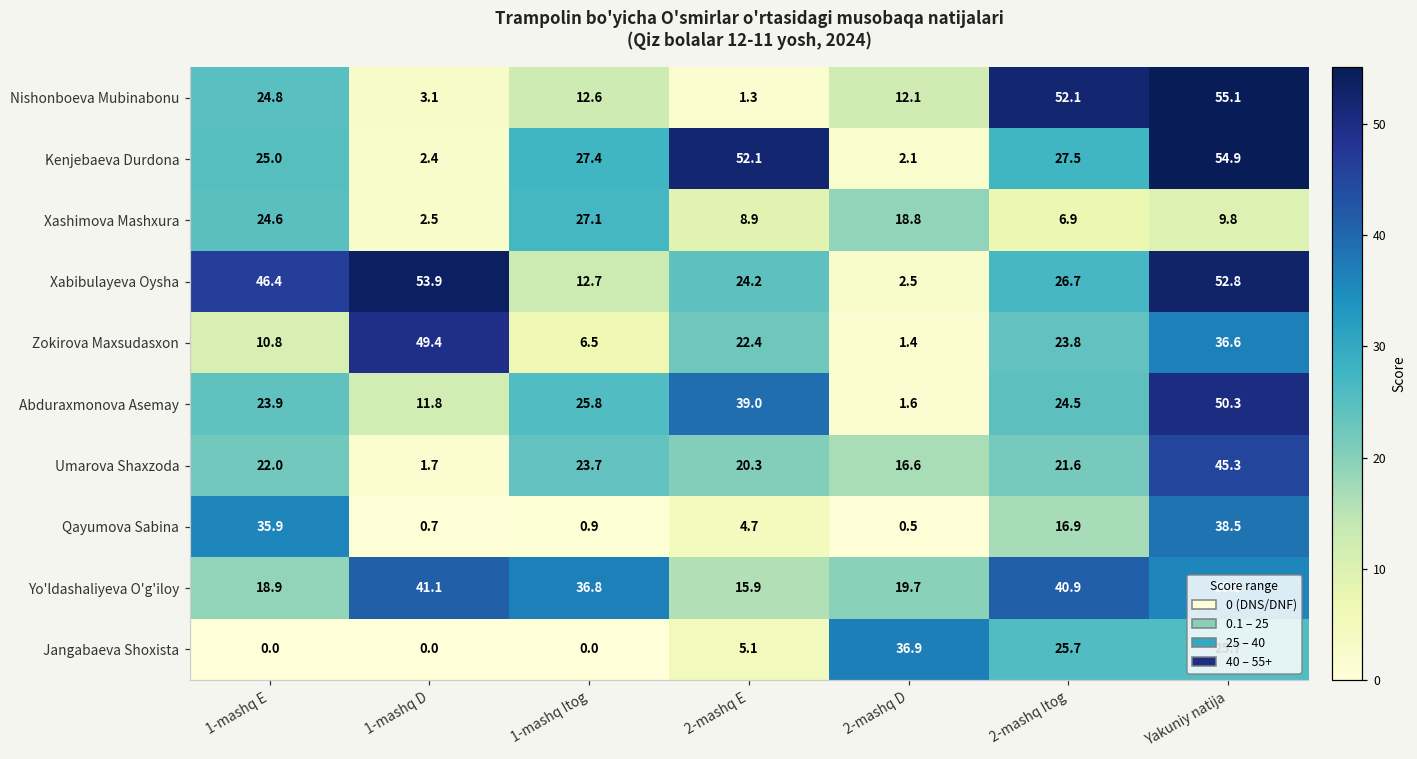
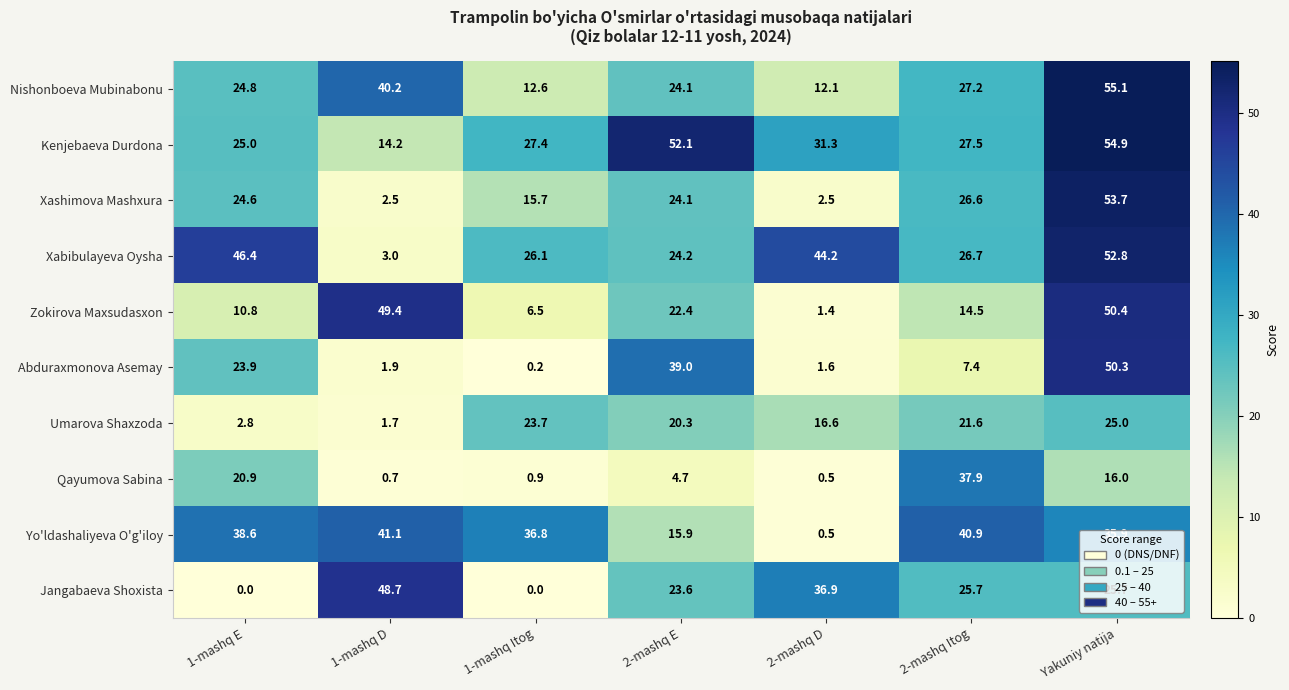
  {
    "Nishonboeva Mubinabonu": {
      "1-mashq E": 24.8,
-     "1-mashq D": 3.1,
+     "1-mashq D": 40.2,
      "1-mashq Itog": 12.6,
-     "2-mashq E": 1.3,
+     "2-mashq E": 24.1,
      "2-mashq D": 12.1,
-     "2-mashq Itog": 52.1,
+     "2-mashq Itog": 27.2,
      "Yakuniy natija": 55.1
    },
    "Kenjebaeva Durdona": {
      "1-mashq E": 25.0,
-     "1-mashq D": 2.4,
+     "1-mashq D": 14.2,
      "1-mashq Itog": 27.4,
      "2-mashq E": 52.1,
-     "2-mashq D": 2.1,
+     "2-mashq D": 31.3,
      "2-mashq Itog": 27.5,
      "Yakuniy natija": 54.9
    },
    "Xashimova Mashxura": {
      "1-mashq E": 24.6,
      "1-mashq D": 2.5,
-     "1-mashq Itog": 27.1,
-     "2-mashq E": 8.9,
-     "2-mashq D": 18.8,
-     "2-mashq Itog": 6.9,
-     "Yakuniy natija": 9.8
+     "1-mashq Itog": 15.7,
+     "2-mashq E": 24.1,
+     "2-mashq D": 2.5,
+     "2-mashq Itog": 26.6,
+     "Yakuniy natija": 53.7
    },
    "Xabibulayeva Oysha": {
      "1-mashq E": 46.4,
-     "1-mashq D": 53.9,
-     "1-mashq Itog": 12.7,
+     "1-mashq D": 3.0,
+     "1-mashq Itog": 26.1,
      "2-mashq E": 24.2,
-     "2-mashq D": 2.5,
+     "2-mashq D": 44.2,
      "2-mashq Itog": 26.7,
      "Yakuniy natija": 52.8
    },
    "Zokirova Maxsudasxon": {
      "1-mashq E": 10.8,
      "1-mashq D": 49.4,
      "1-mashq Itog": 6.5,
      "2-mashq E": 22.4,
      "2-mashq D": 1.4,
-     "2-mashq Itog": 23.8,
-     "Yakuniy natija": 36.6
+     "2-mashq Itog": 14.5,
+     "Yakuniy natija": 50.4
    },
    "Abduraxmonova Asemay": {
      "1-mashq E": 23.9,
-     "1-mashq D": 11.8,
-     "1-mashq Itog": 25.8,
+     "1-mashq D": 1.9,
+     "1-mashq Itog": 0.2,
      "2-mashq E": 39.0,
      "2-mashq D": 1.6,
-     "2-mashq Itog": 24.5,
+     "2-mashq Itog": 7.4,
      "Yakuniy natija": 50.3
    },
    "Umarova Shaxzoda": {
-     "1-mashq E": 22.0,
+     "1-mashq E": 2.8,
      "1-mashq D": 1.7,
      "1-mashq Itog": 23.7,
      "2-mashq E": 20.3,
      "2-mashq D": 16.6,
      "2-mashq Itog": 21.6,
-     "Yakuniy natija": 45.3
+     "Yakuniy natija": 25.0
    },
    "Qayumova Sabina": {
-     "1-mashq E": 35.9,
+     "1-mashq E": 20.9,
      "1-mashq D": 0.7,
      "1-mashq Itog": 0.9,
      "2-mashq E": 4.7,
      "2-mashq D": 0.5,
-     "2-mashq Itog": 16.9,
-     "Yakuniy natija": 38.5
+     "2-mashq Itog": 37.9,
+     "Yakuniy natija": 16.0
    },
    "Yo'ldashaliyeva O'g'iloy": {
-     "1-mashq E": 18.9,
+     "1-mashq E": 38.6,
      "1-mashq D": 41.1,
      "1-mashq Itog": 36.8,
      "2-mashq E": 15.9,
-     "2-mashq D": 19.7,
+     "2-mashq D": 0.5,
      "2-mashq Itog": 40.9
    },
    "Jangabaeva Shoxista": {
      "1-mashq E": 0.0,
-     "1-mashq D": 0.0,
+     "1-mashq D": 48.7,
      "1-mashq Itog": 0.0,
-     "2-mashq E": 5.1,
+     "2-mashq E": 23.6,
      "2-mashq D": 36.9,
      "2-mashq Itog": 25.7
    }
  }
